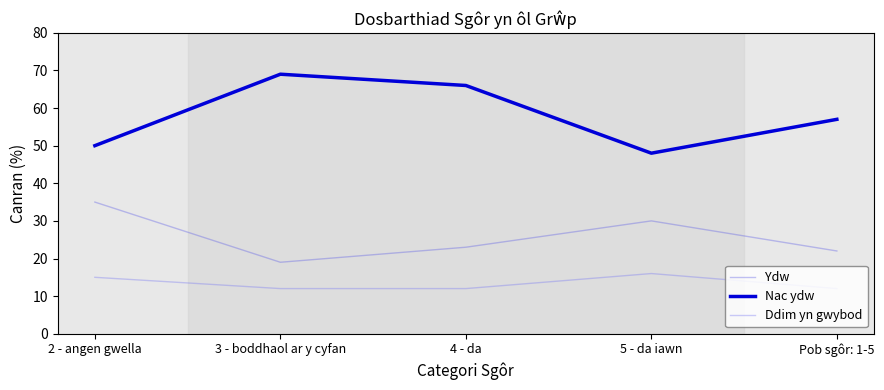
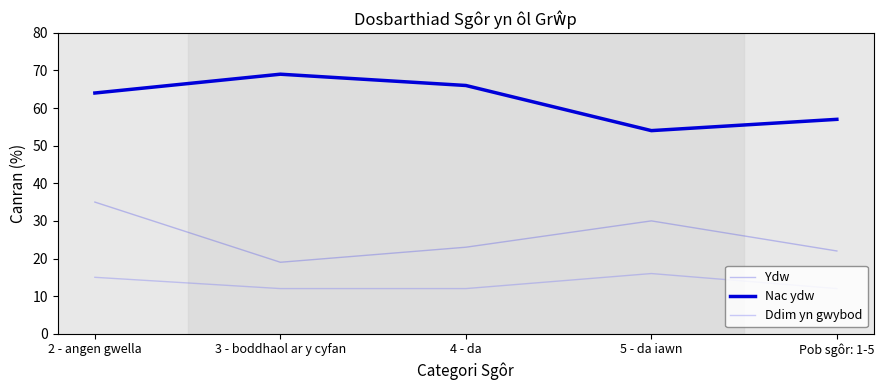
  {
    "Nac ydw": {
-     "2 - angen gwella": 50,
+     "2 - angen gwella": 64,
      "3 - boddhaol ar y cyfan": 69,
      "4 - da": 66,
-     "5 - da iawn": 48,
+     "5 - da iawn": 54,
      "Pob sgôr: 1-5": 57
    }
  }
